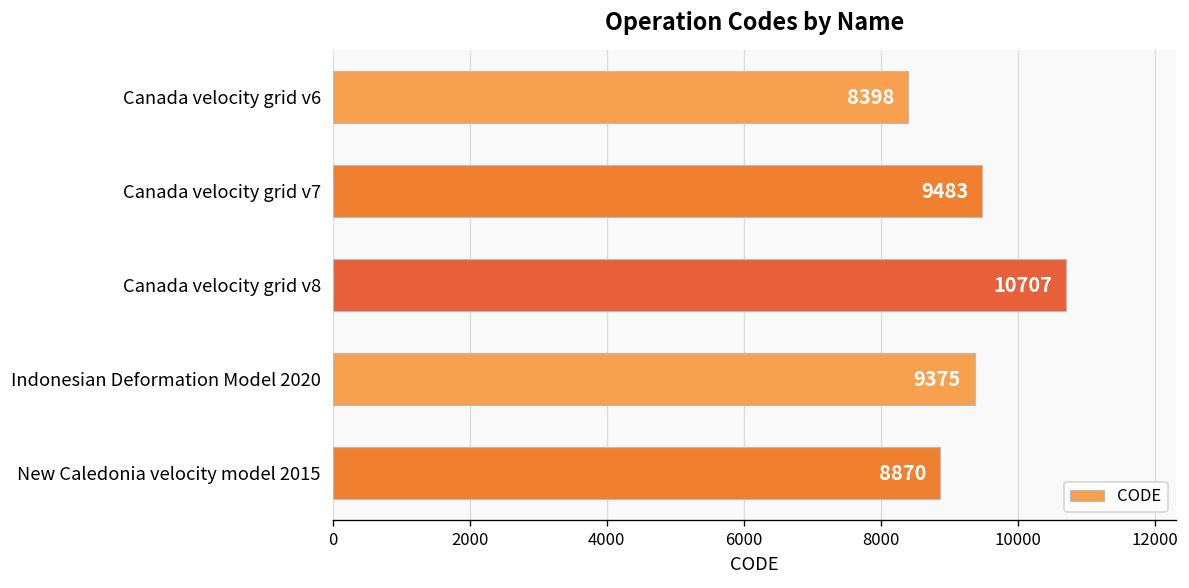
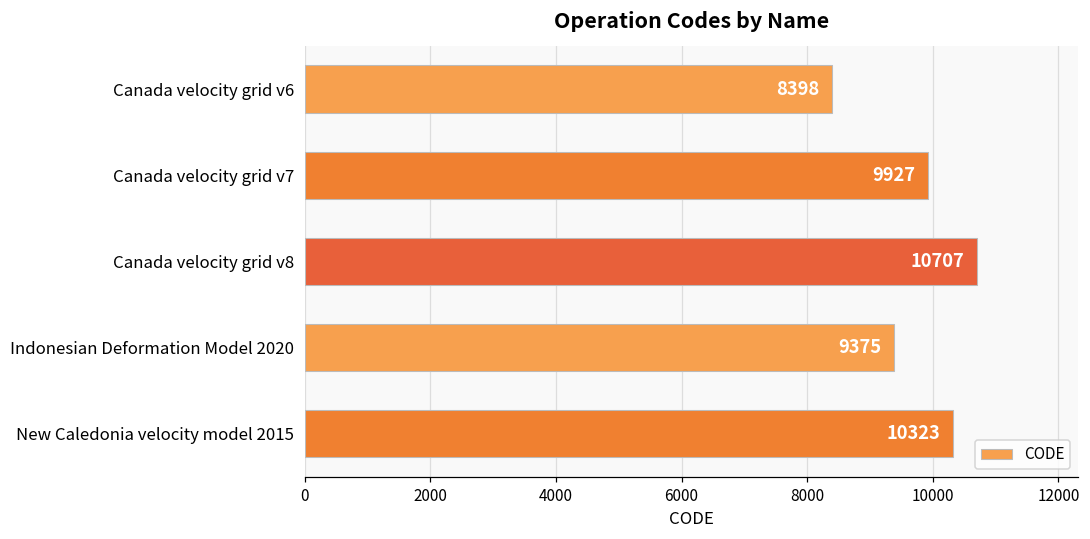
  {
    "Canada velocity grid v6": 8398,
-   "Canada velocity grid v7": 9483,
+   "Canada velocity grid v7": 9927,
    "Canada velocity grid v8": 10707,
    "Indonesian Deformation Model 2020": 9375,
-   "New Caledonia velocity model 2015": 8870
+   "New Caledonia velocity model 2015": 10323
  }
